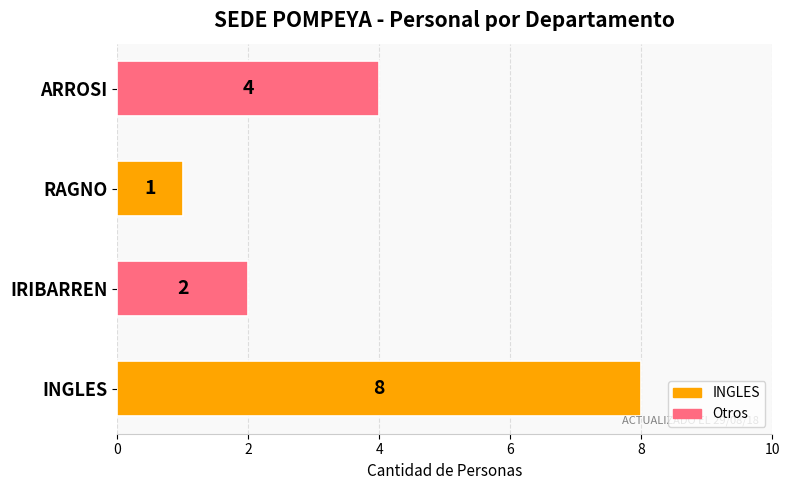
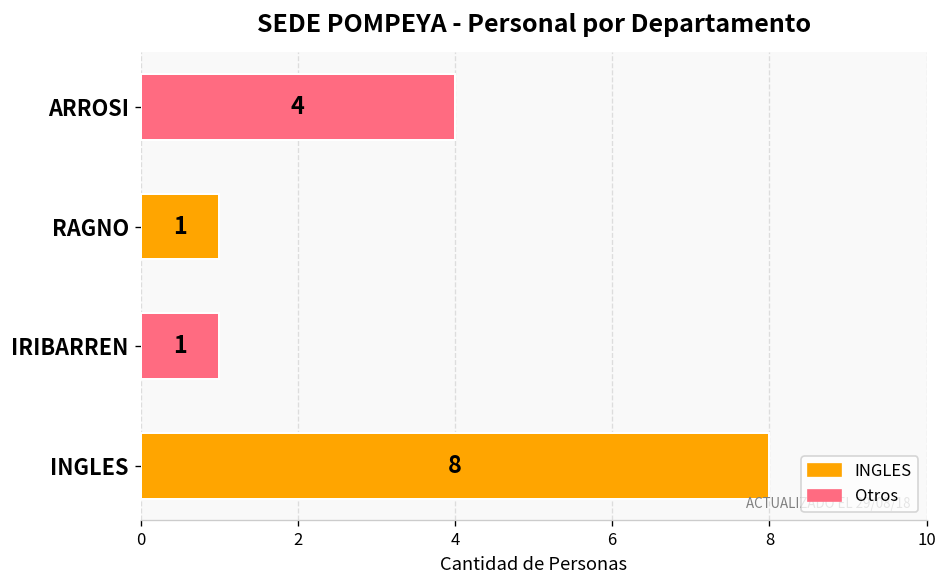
  {
    "ARROSI": 4,
    "RAGNO": 1,
-   "IRIBARREN": 2,
+   "IRIBARREN": 1,
    "INGLES": 8
  }
